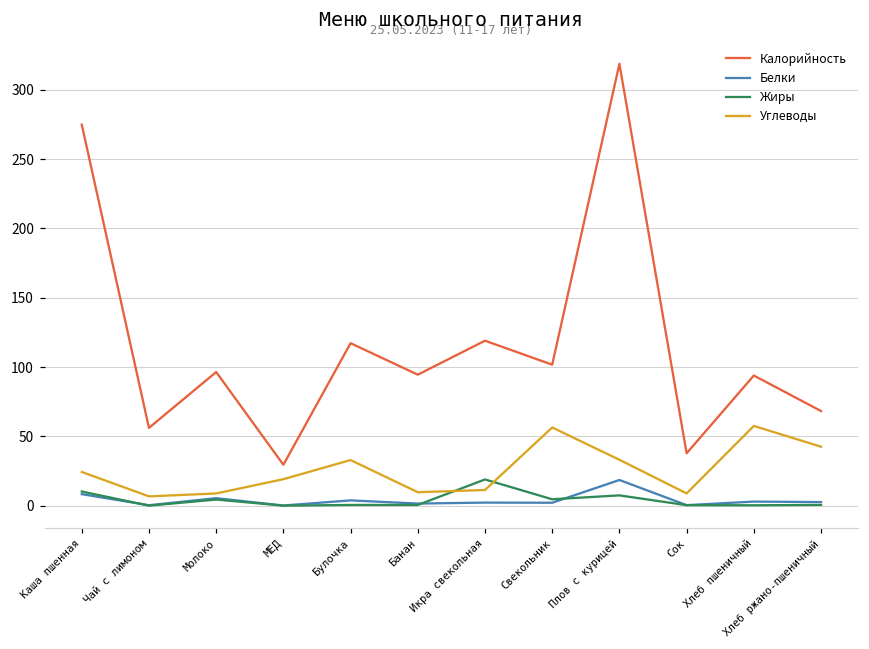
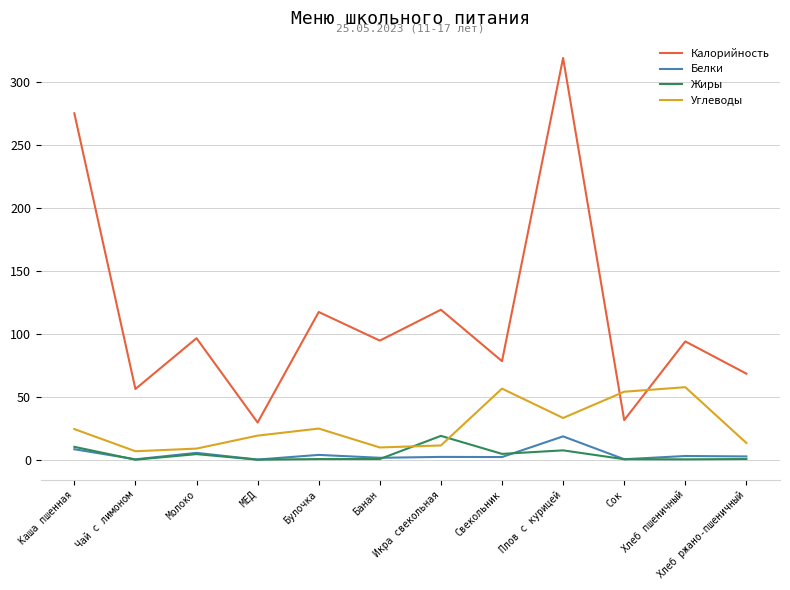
  {
    "Калорийность": {
      "Каша пшенная": 275,
      "Чай с лимоном": 56,
      "Молоко": 96,
      "МЕД": 30,
      "Булочка": 117,
      "Банан": 95,
      "Икра свекольная": 119,
-     "Свекольник": 102,
+     "Свекольник": 78,
      "Плов с курицей": 319,
-     "Сок": 38,
+     "Сок": 31,
      "Хлеб пшеничный": 94,
      "Хлеб ржано-пшеничный": 68
    },
    "Белки": {
      "Булочка": 4,
      "Икра свекольная": 2,
      "Свекольник": 2,
      "Плов с курицей": 19,
      "Хлеб пшеничный": 3,
      "Хлеб ржано-пшеничный": 3
    },
    "Жиры": {
      "Булочка": 1,
      "Икра свекольная": 19,
      "Свекольник": 5,
      "Плов с курицей": 7,
      "Хлеб пшеничный": 0,
      "Хлеб ржано-пшеничный": 1
    },
    "Углеводы": {
      "Каша пшенная": 24,
      "Чай с лимоном": 7,
      "Молоко": 9,
      "МЕД": 19,
-     "Булочка": 33,
+     "Булочка": 25,
      "Банан": 10,
      "Икра свекольная": 11,
      "Свекольник": 56,
      "Плов с курицей": 33,
-     "Сок": 9,
+     "Сок": 54,
      "Хлеб пшеничный": 58,
-     "Хлеб ржано-пшеничный": 43
+     "Хлеб ржано-пшеничный": 13
    }
  }
